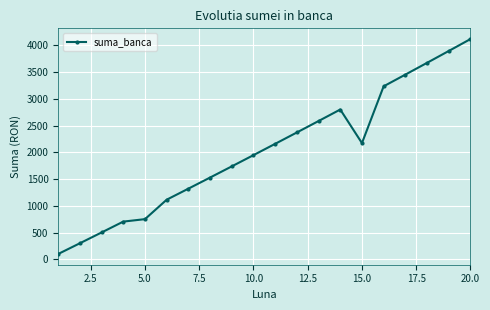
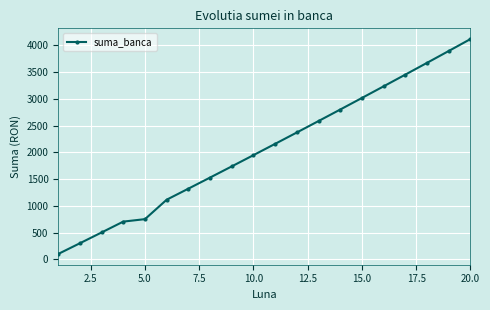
  {
    "5.0": 800,
    "10.0": 1900,
-   "15.0": 2200,
+   "15.0": 3000,
    "20.0": 4100
  }
